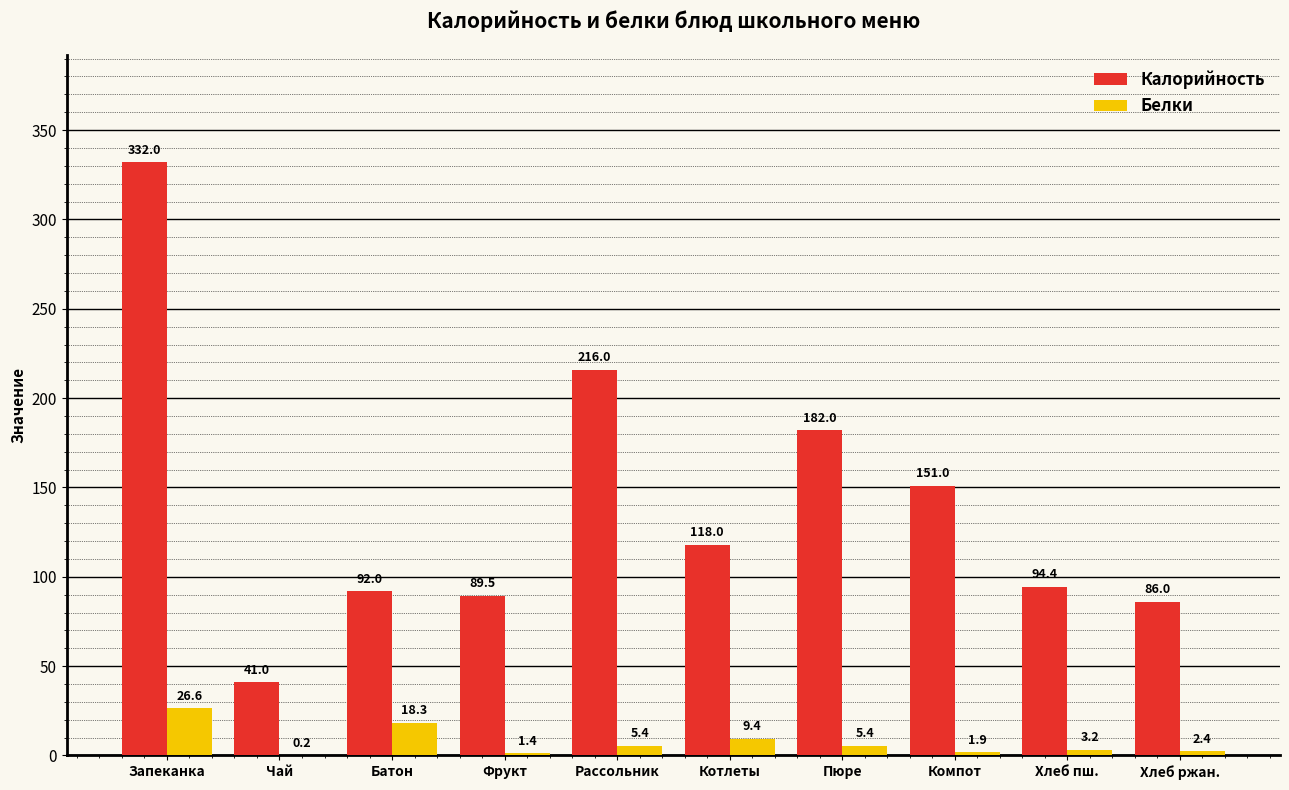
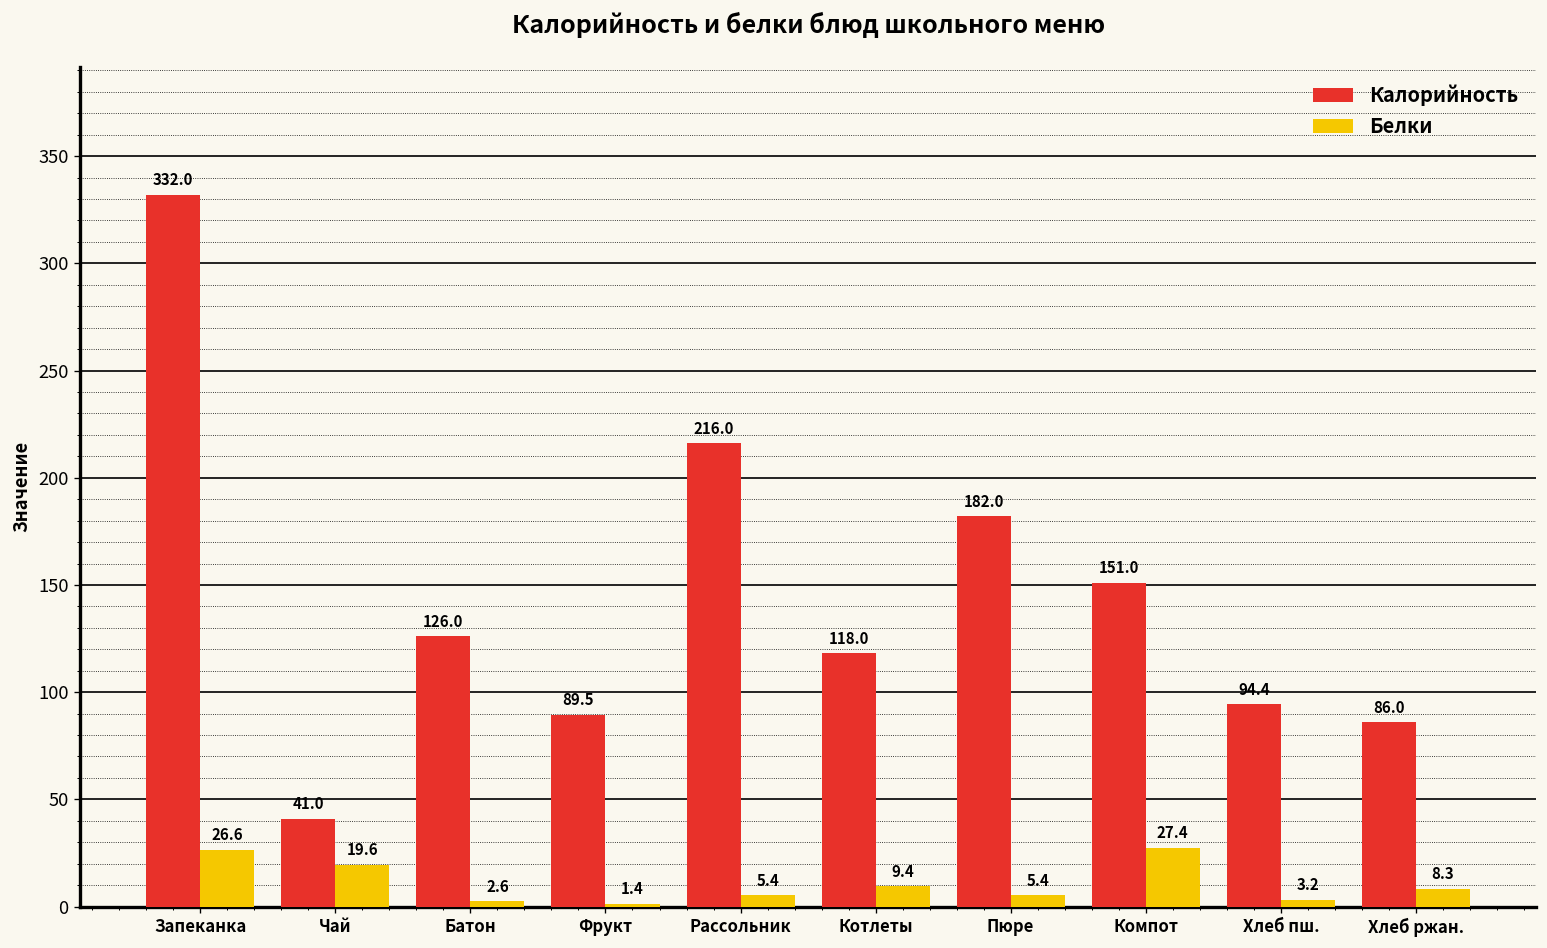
  {
    "Калорийность": {
      "Запеканка": 332.0,
      "Чай": 41.0,
-     "Батон": 92.0,
+     "Батон": 126.0,
      "Фрукт": 89.5,
      "Рассольник": 216.0,
      "Котлеты": 118.0,
      "Пюре": 182.0,
      "Компот": 151.0,
      "Хлеб пш.": 94.4,
      "Хлеб ржан.": 86.0
    },
    "Белки": {
      "Запеканка": 26.6,
-     "Чай": 0.2,
-     "Батон": 18.3,
+     "Чай": 19.6,
+     "Батон": 2.6,
      "Фрукт": 1.4,
      "Рассольник": 5.4,
      "Котлеты": 9.4,
      "Пюре": 5.4,
-     "Компот": 1.9,
+     "Компот": 27.4,
      "Хлеб пш.": 3.2,
-     "Хлеб ржан.": 2.4
+     "Хлеб ржан.": 8.3
    }
  }
